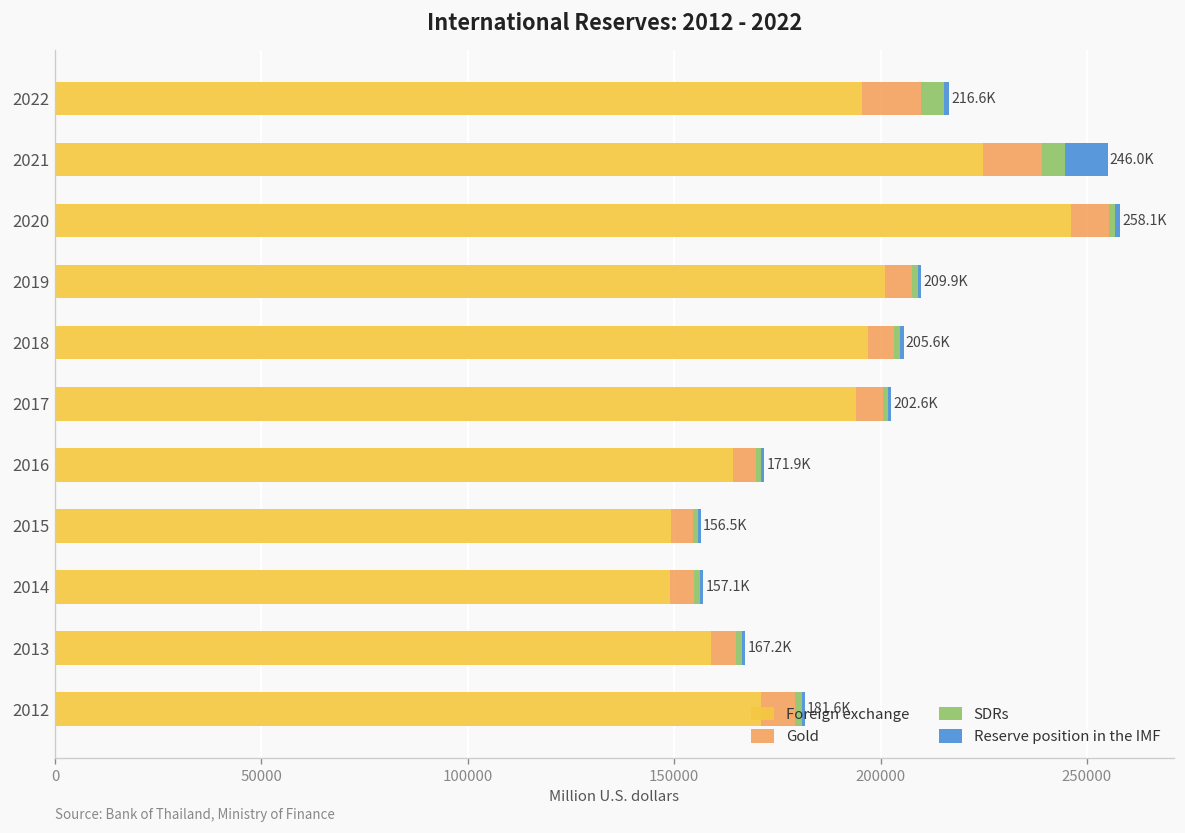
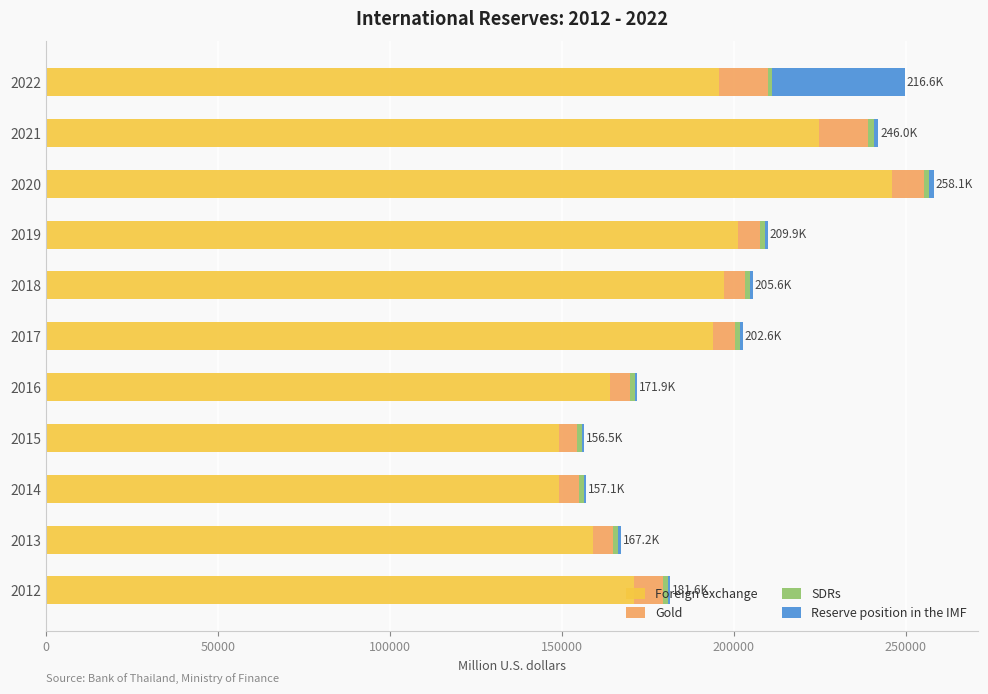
  {
    "SDRs": {
-     "2022": 5000,
-     "2021": 6000,
+     "2022": 1000,
+     "2021": 2000,
      "2020": 1000,
      "2019": 1000,
      "2018": 1000,
      "2017": 1000,
      "2016": 1000,
      "2015": 1000,
      "2014": 1000,
      "2013": 1000,
      "2012": 1000
    },
    "Reserve position in the IMF": {
-     "2022": 1000,
-     "2021": 10000
+     "2022": 39000,
+     "2021": 1000
    }
  }
